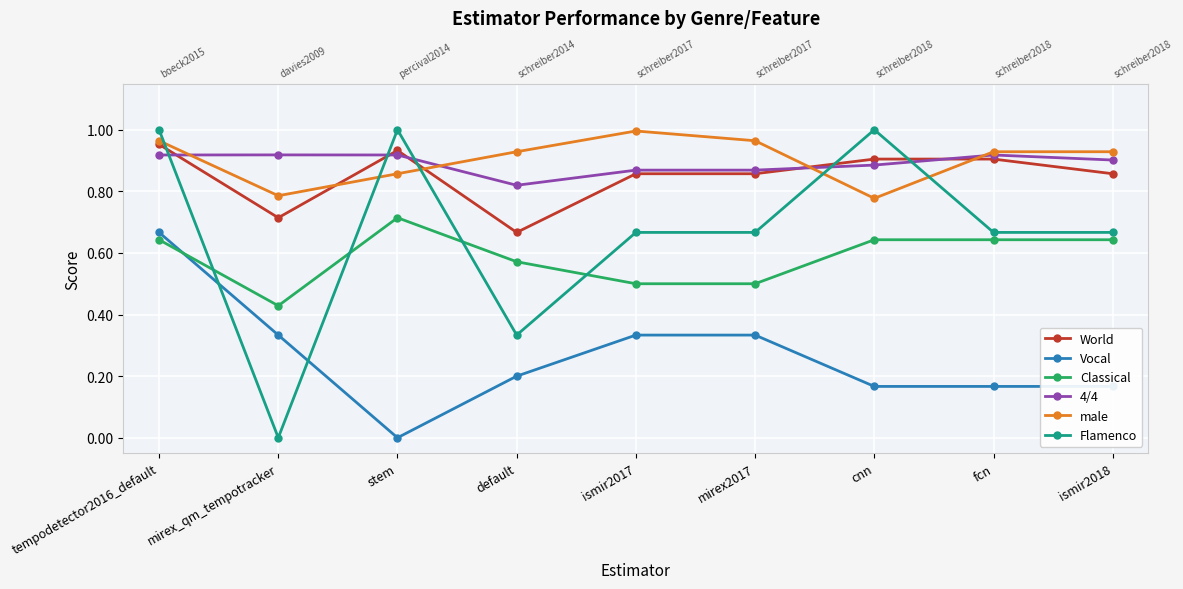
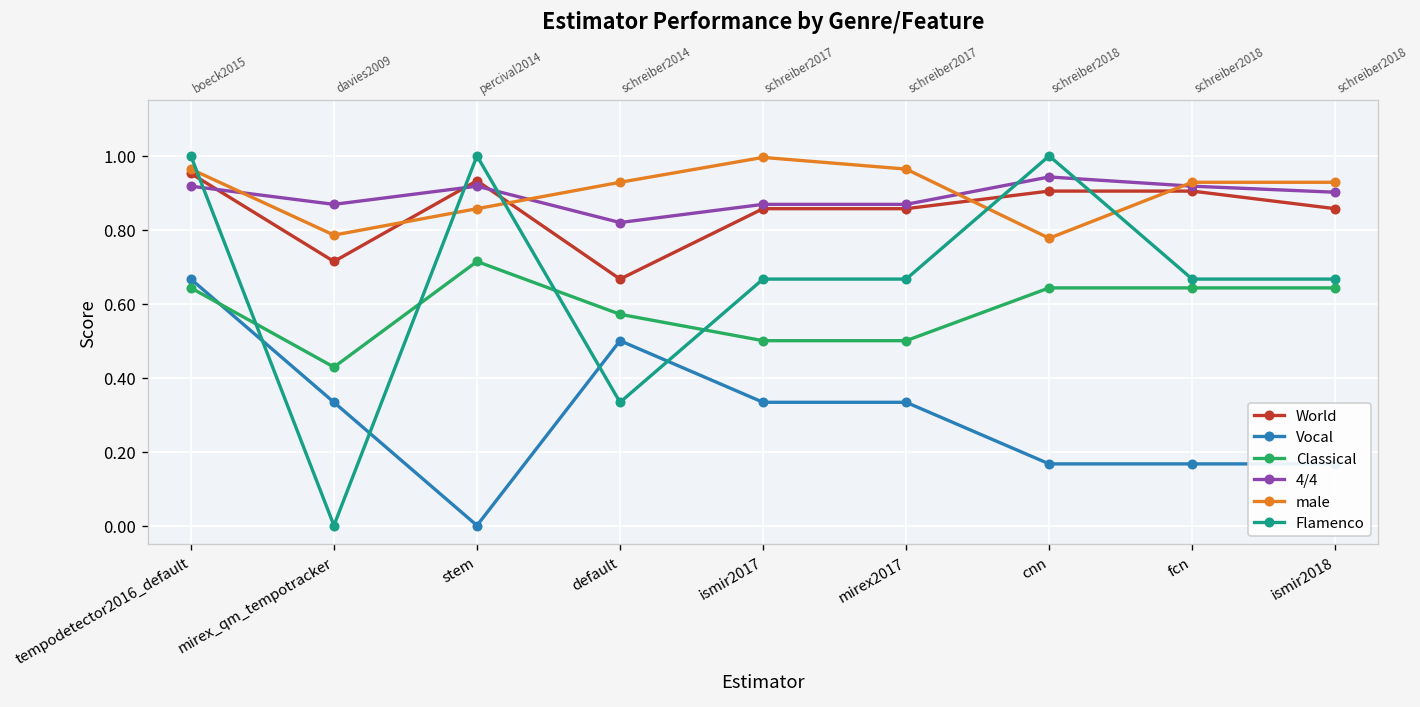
  {
    "World": {
      "tempodetector2016_default": 0.95,
      "mirex_qm_tempotracker": 0.71,
      "stem": 0.93,
      "default": 0.67,
      "ismir2017": 0.86,
      "mirex2017": 0.86,
      "cnn": 0.90,
      "fcn": 0.90,
      "ismir2018": 0.86
    },
    "Vocal": {
      "tempodetector2016_default": 0.67,
      "mirex_qm_tempotracker": 0.33,
      "stem": 0.0,
-     "default": 0.2,
+     "default": 0.5,
      "ismir2017": 0.33,
      "mirex2017": 0.33,
      "cnn": 0.17,
      "fcn": 0.17
    },
    "4/4": {
      "tempodetector2016_default": 0.92,
-     "mirex_qm_tempotracker": 0.92,
+     "mirex_qm_tempotracker": 0.87,
      "stem": 0.92,
      "default": 0.82,
      "ismir2017": 0.87,
      "mirex2017": 0.87,
-     "cnn": 0.89,
+     "cnn": 0.94,
      "fcn": 0.92,
      "ismir2018": 0.90
    },
    "male": {
      "tempodetector2016_default": 0.96,
      "mirex_qm_tempotracker": 0.79,
      "stem": 0.86,
      "default": 0.93,
      "ismir2017": 1.00,
      "mirex2017": 0.96,
      "cnn": 0.78,
      "fcn": 0.93,
      "ismir2018": 0.93
    }
  }
